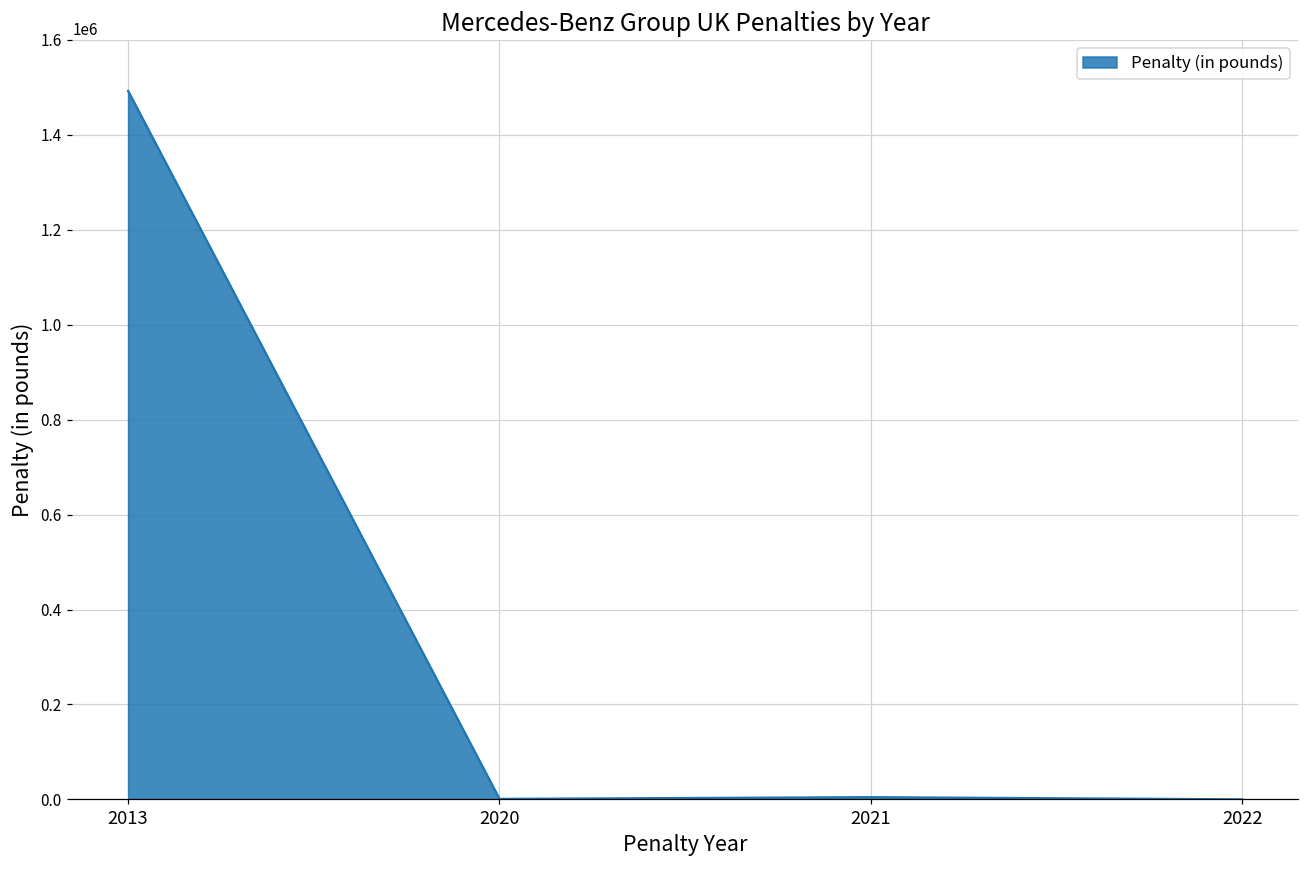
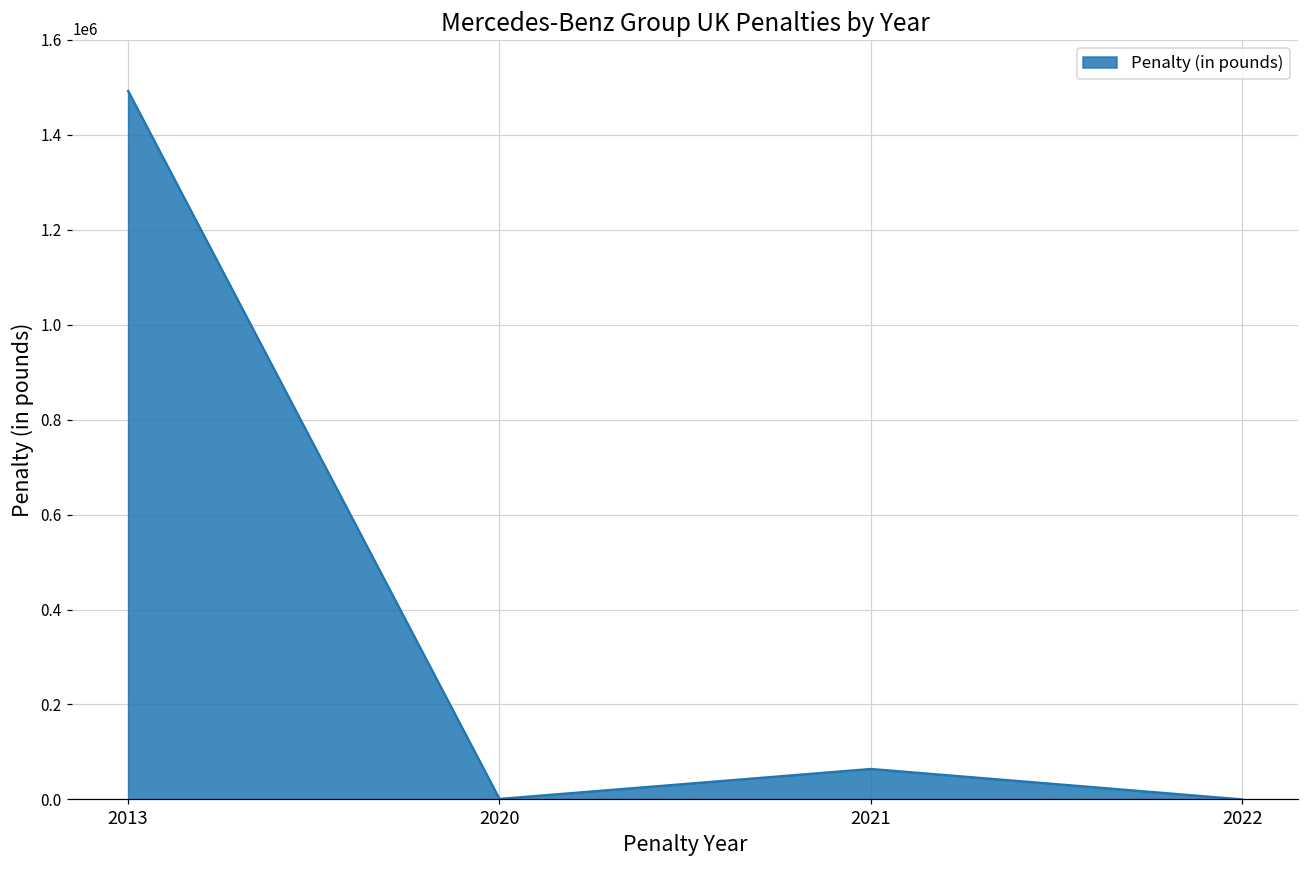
  {
    "2013": 1490000,
    "2020": 0,
-   "2021": 0,
+   "2021": 60000,
    "2022": 0
  }
